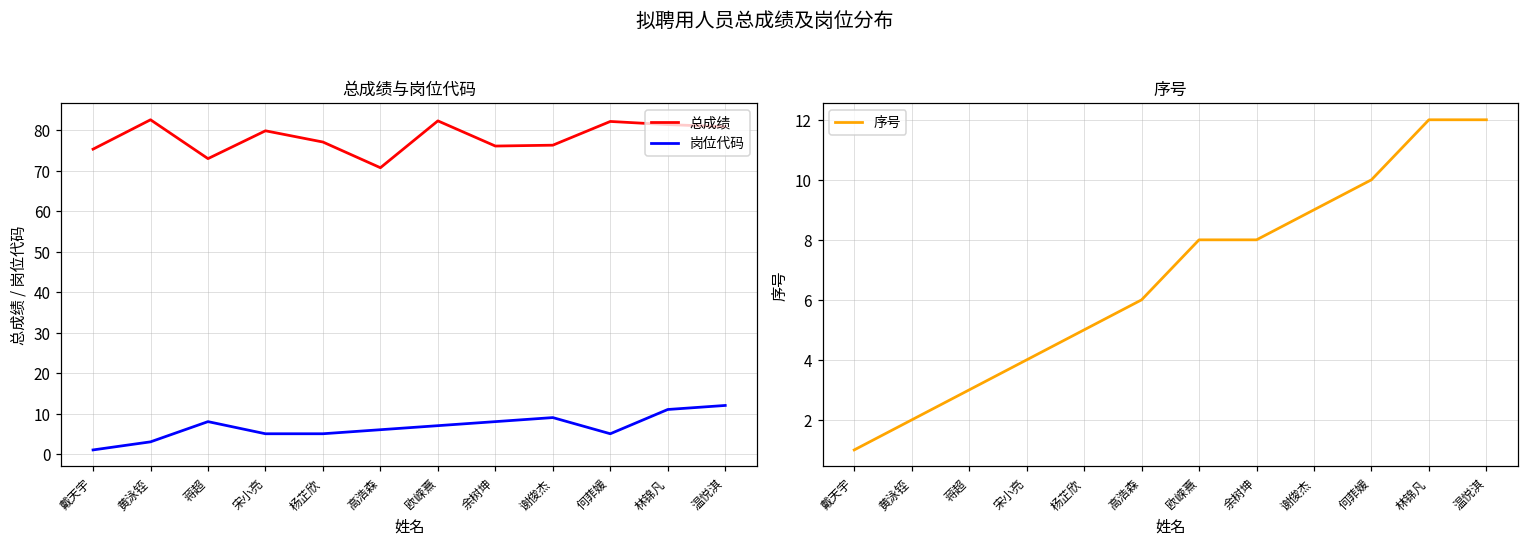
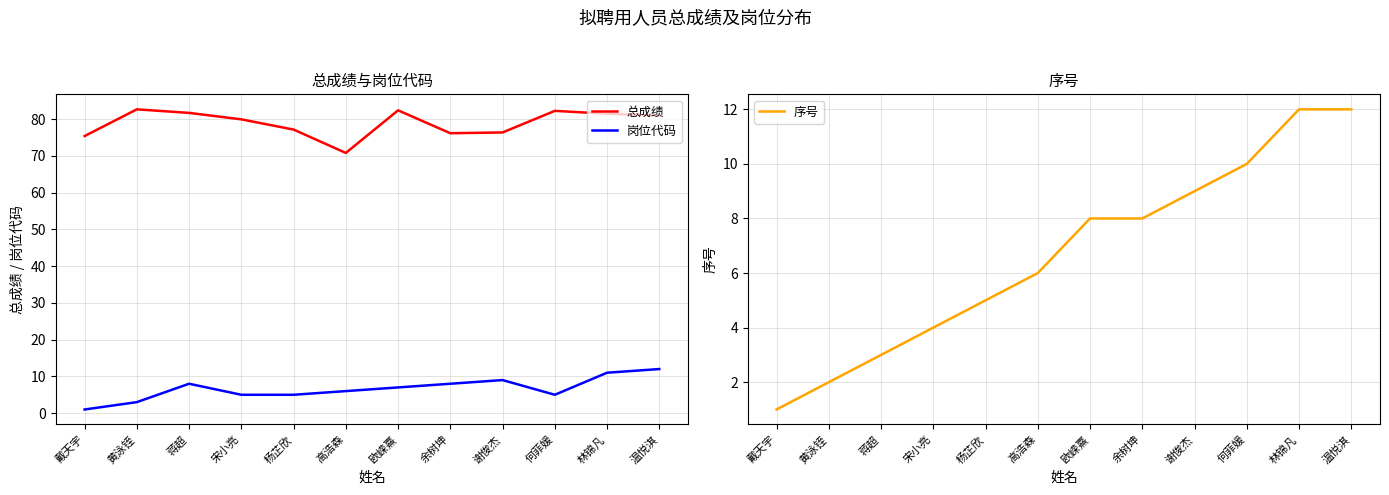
  {
    "总成绩与岗位代码": {
      "总成绩": {
        "戴天宇": 75,
        "黄泳铚": 83,
-       "蒋超": 73,
+       "蒋超": 82,
        "宋小亮": 80,
        "杨芷欣": 77,
        "高浩森": 71,
        "欧嵘熹": 82,
        "余树坤": 76,
        "谢俊杰": 76,
        "何菲媛": 82
      },
      "岗位代码": {
        "戴天宇": 1,
        "黄泳铚": 3,
        "蒋超": 8,
        "宋小亮": 5,
        "杨芷欣": 5,
        "高浩森": 6,
        "欧嵘熹": 7,
        "余树坤": 8,
        "谢俊杰": 9,
        "何菲媛": 5,
        "林锦凡": 11,
        "温悦淇": 12
      }
    },
    "序号": {
      "戴天宇": 1.0,
      "黄泳铚": 2.0,
      "蒋超": 3.0,
      "宋小亮": 4.0,
      "杨芷欣": 5.0,
      "高浩森": 6.0,
      "欧嵘熹": 8.0,
      "余树坤": 8.0,
      "谢俊杰": 9.0,
      "何菲媛": 10.0,
      "林锦凡": 12.0,
      "温悦淇": 12.0
    }
  }
